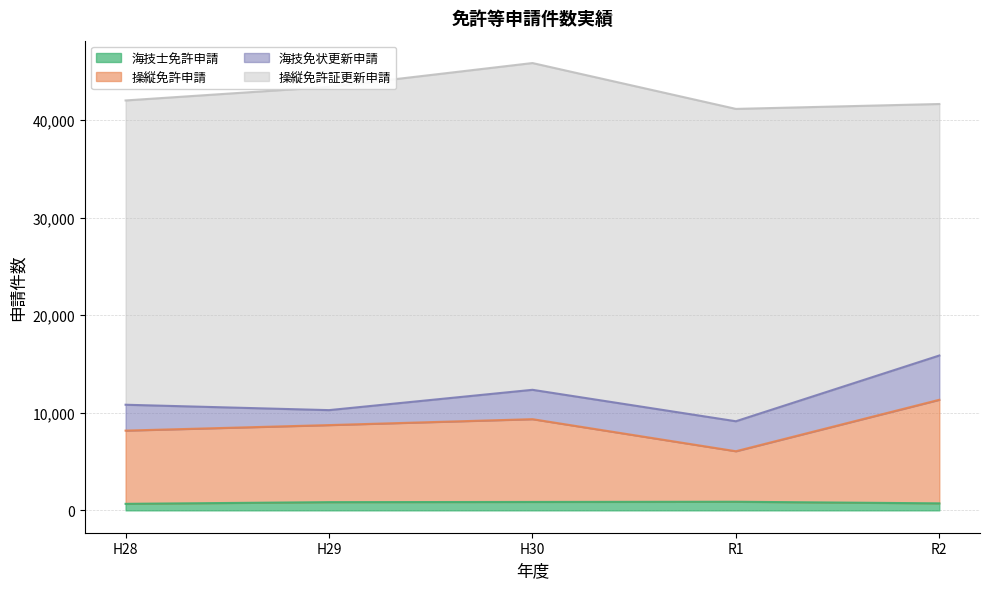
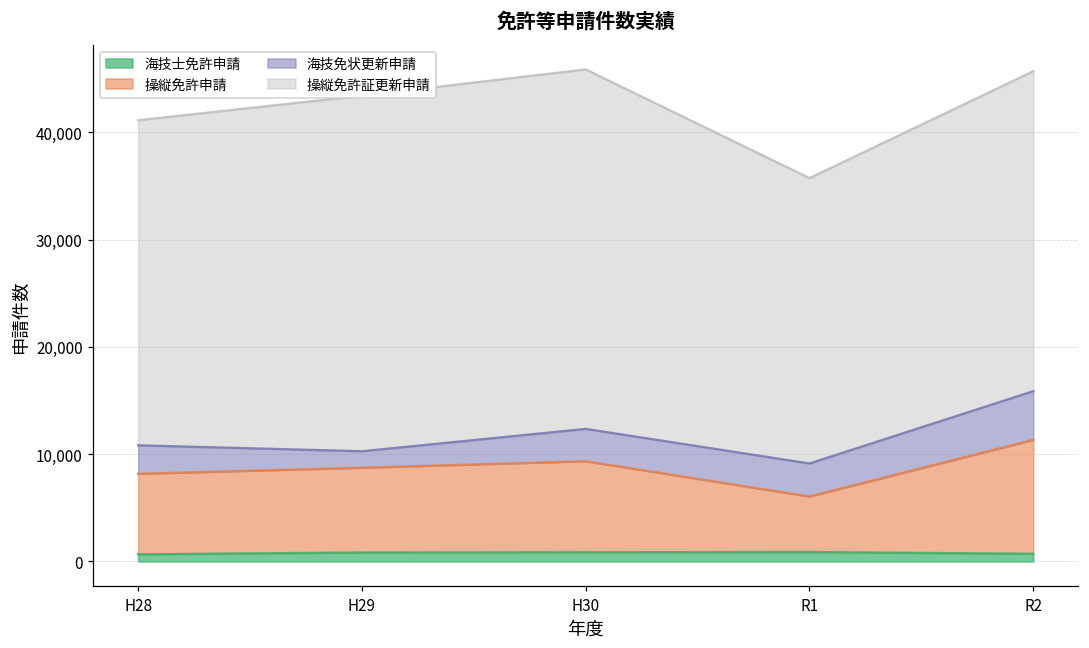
  {
    "海技士免許申請": {
      "H28": "1,000",
      "H29": "1,000",
      "H30": "1,000",
      "R1": "1,000",
      "R2": "1,000"
    },
    "操縦免許申請": {
      "H28": "8,000",
      "H29": "8,000",
      "H30": "8,000",
      "R1": "5,000",
      "R2": "11,000"
    },
    "海技免状更新申請": {
      "H28": "3,000",
      "H29": "2,000",
      "H30": "3,000",
      "R1": "3,000",
      "R2": "5,000"
    },
    "操縦免許証更新申請": {
-     "H28": "31,000",
+     "H28": "30,000",
      "H30": "33,000",
-     "R1": "32,000",
-     "R2": "26,000"
+     "R1": "27,000",
+     "R2": "30,000"
    }
  }
